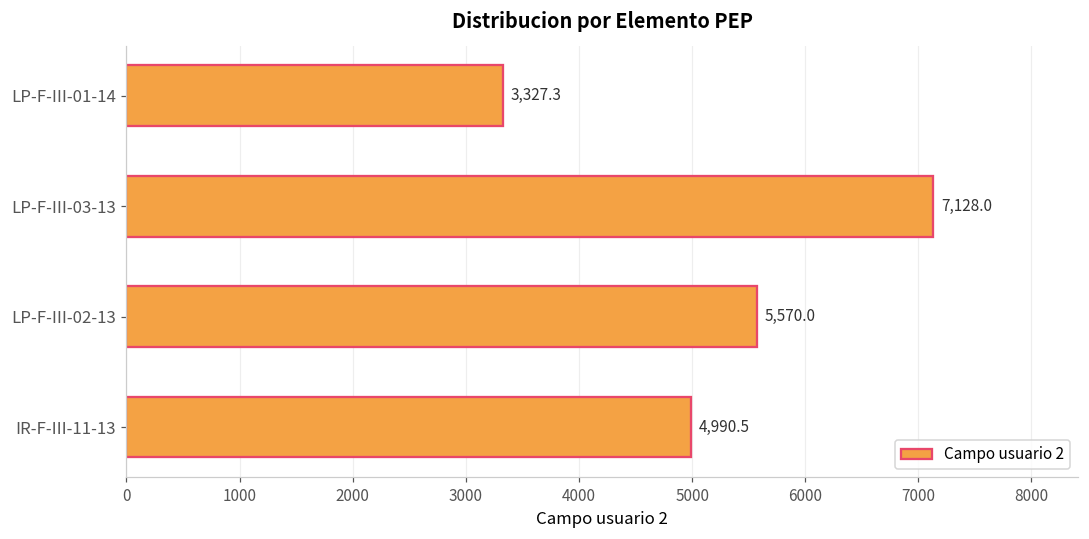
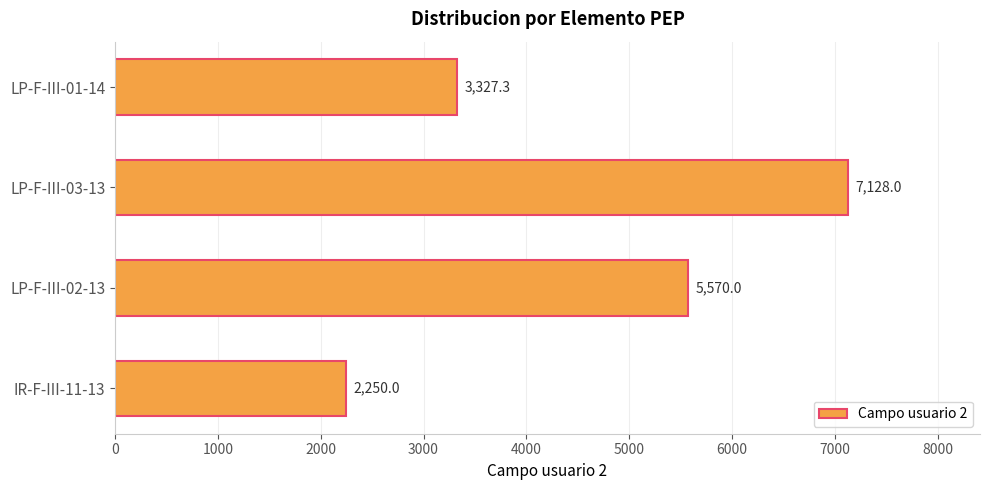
  {
    "LP-F-III-01-14": "3,327.3",
    "LP-F-III-03-13": "7,128.0",
    "LP-F-III-02-13": "5,570.0",
-   "IR-F-III-11-13": "4,990.5"
+   "IR-F-III-11-13": "2,250.0"
  }
